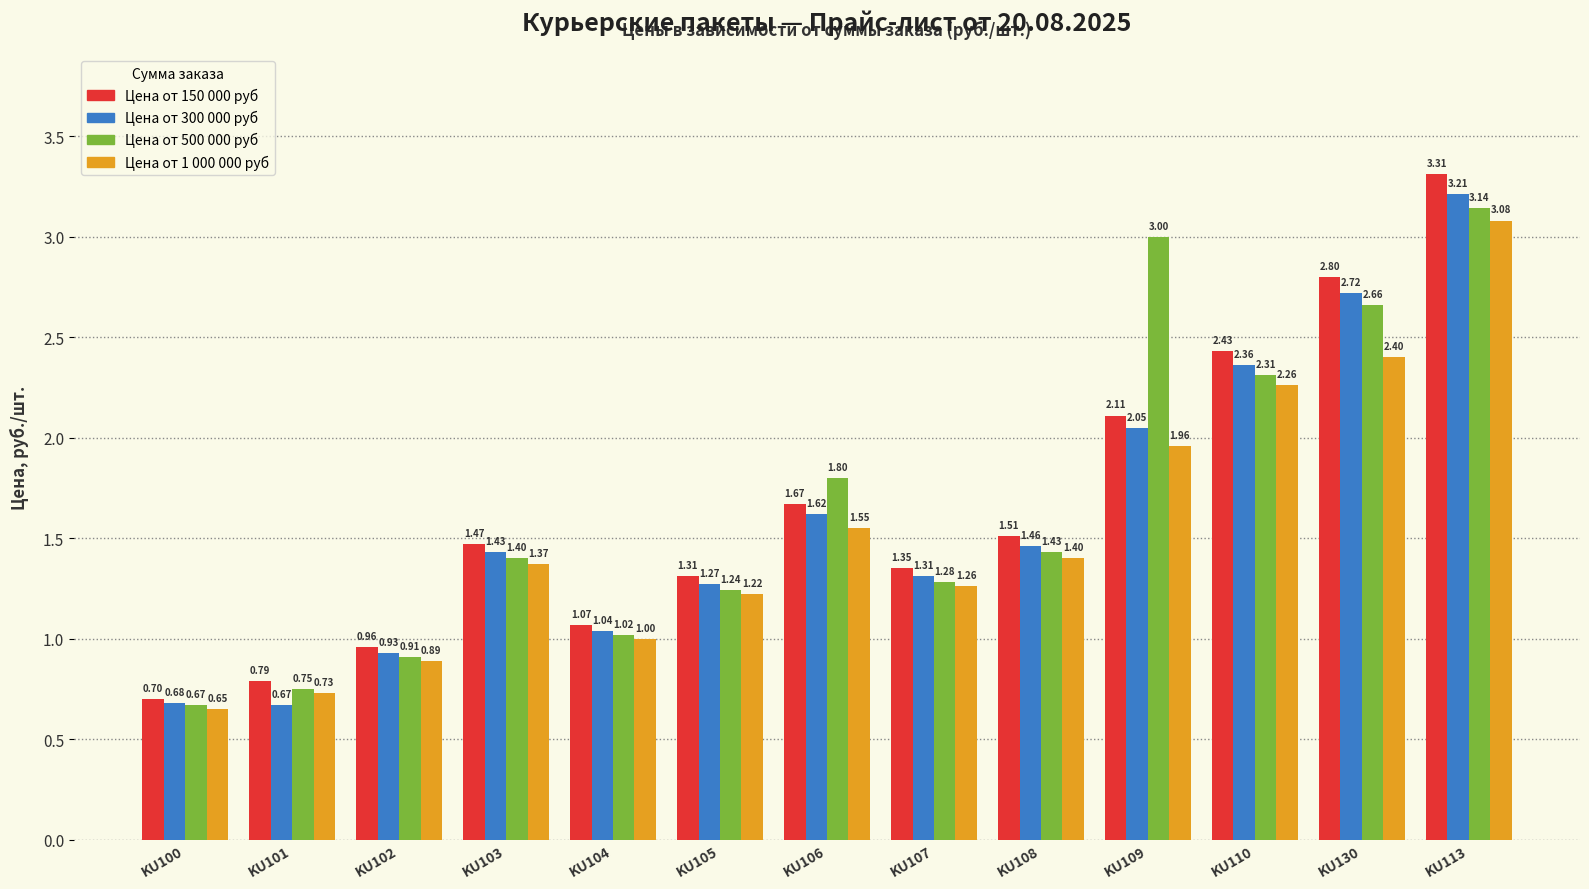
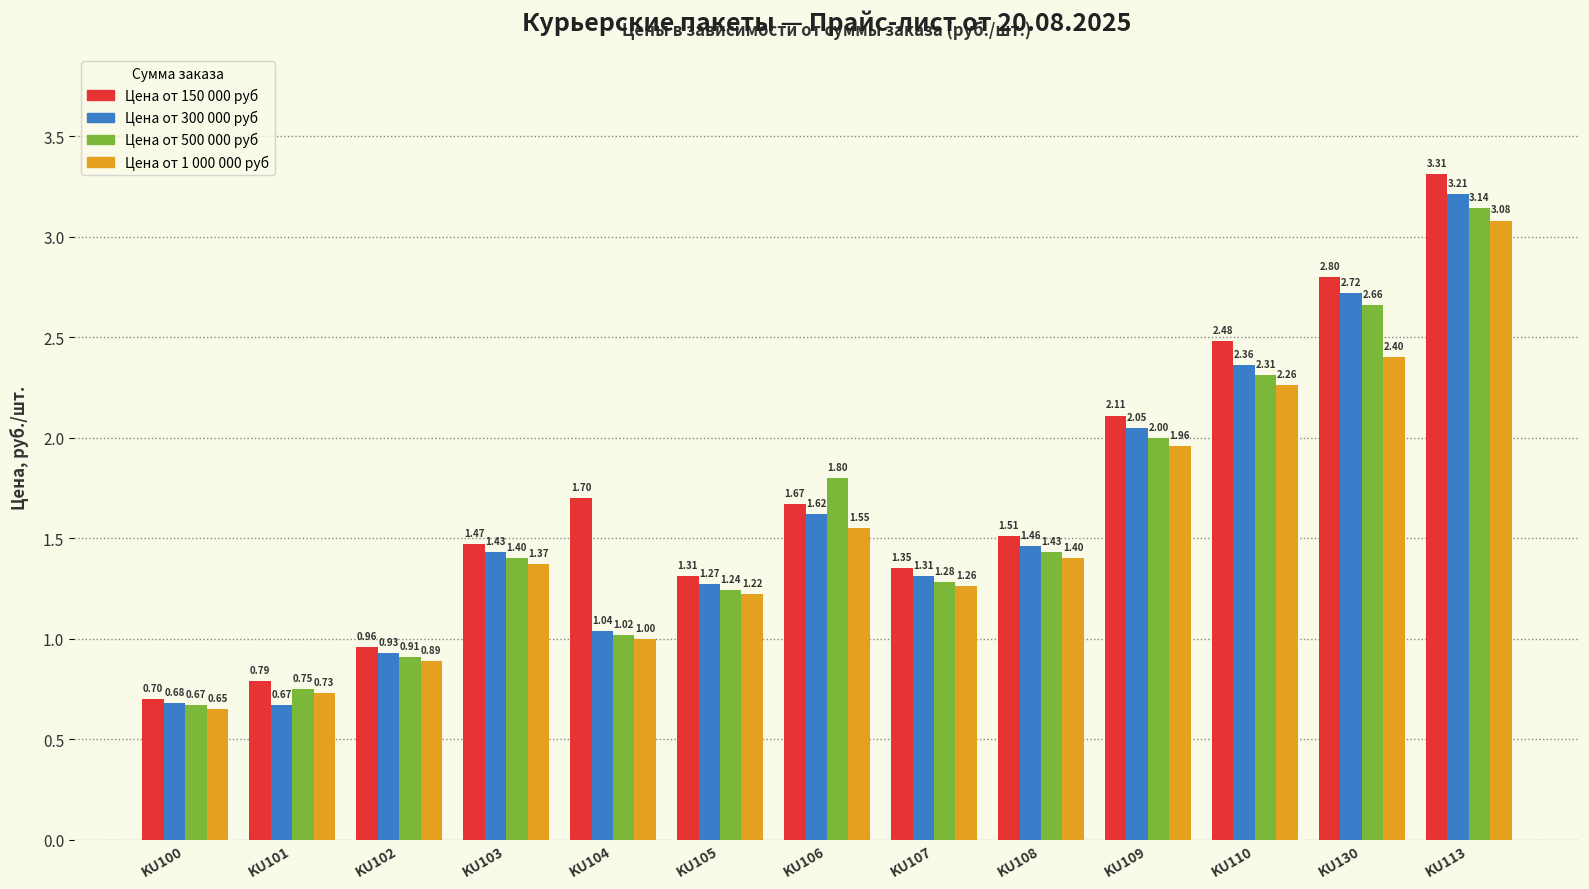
  {
    "Цена от 150 000 руб": {
      "KU100": 0.70,
      "KU101": 0.79,
      "KU102": 0.96,
      "KU103": 1.47,
-     "KU104": 1.07,
+     "KU104": 1.70,
      "KU105": 1.31,
      "KU106": 1.67,
      "KU107": 1.35,
      "KU108": 1.51,
      "KU109": 2.11,
-     "KU110": 2.43,
+     "KU110": 2.48,
      "KU130": 2.80,
      "KU113": 3.31
    },
    "Цена от 300 000 руб": {
      "KU100": 0.68,
      "KU101": 0.67,
      "KU102": 0.93,
      "KU103": 1.43,
      "KU104": 1.04,
      "KU105": 1.27,
      "KU106": 1.62,
      "KU107": 1.31,
      "KU108": 1.46,
      "KU109": 2.05,
      "KU110": 2.36,
      "KU130": 2.72,
      "KU113": 3.21
    },
    "Цена от 500 000 руб": {
      "KU100": 0.67,
      "KU101": 0.75,
      "KU102": 0.91,
      "KU103": 1.40,
      "KU104": 1.02,
      "KU105": 1.24,
      "KU106": 1.80,
      "KU107": 1.28,
      "KU108": 1.43,
-     "KU109": 3.00,
+     "KU109": 2.00,
      "KU110": 2.31,
      "KU130": 2.66,
      "KU113": 3.14
    },
    "Цена от 1 000 000 руб": {
      "KU100": 0.65,
      "KU101": 0.73,
      "KU102": 0.89,
      "KU103": 1.37,
      "KU104": 1.00,
      "KU105": 1.22,
      "KU106": 1.55,
      "KU107": 1.26,
      "KU108": 1.40,
      "KU109": 1.96,
      "KU110": 2.26,
      "KU130": 2.40,
      "KU113": 3.08
    }
  }
